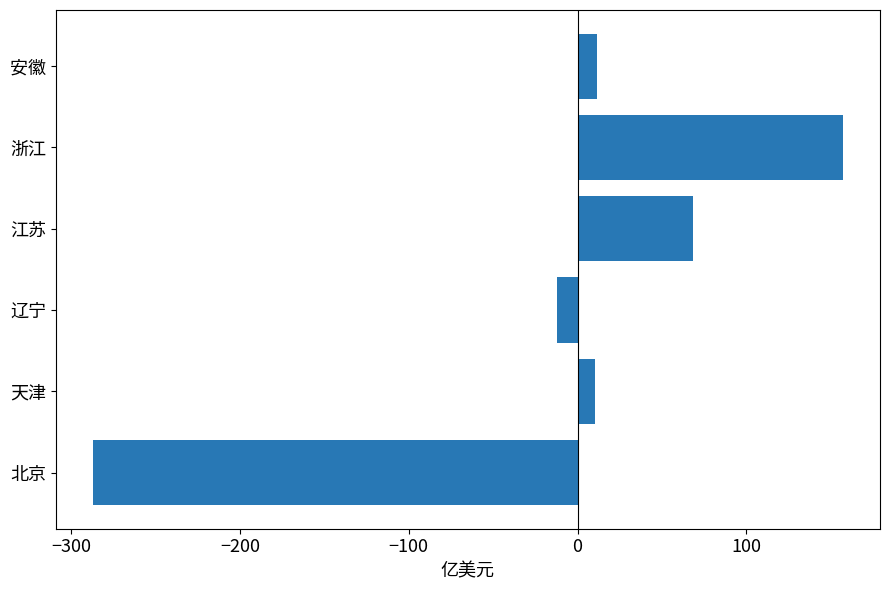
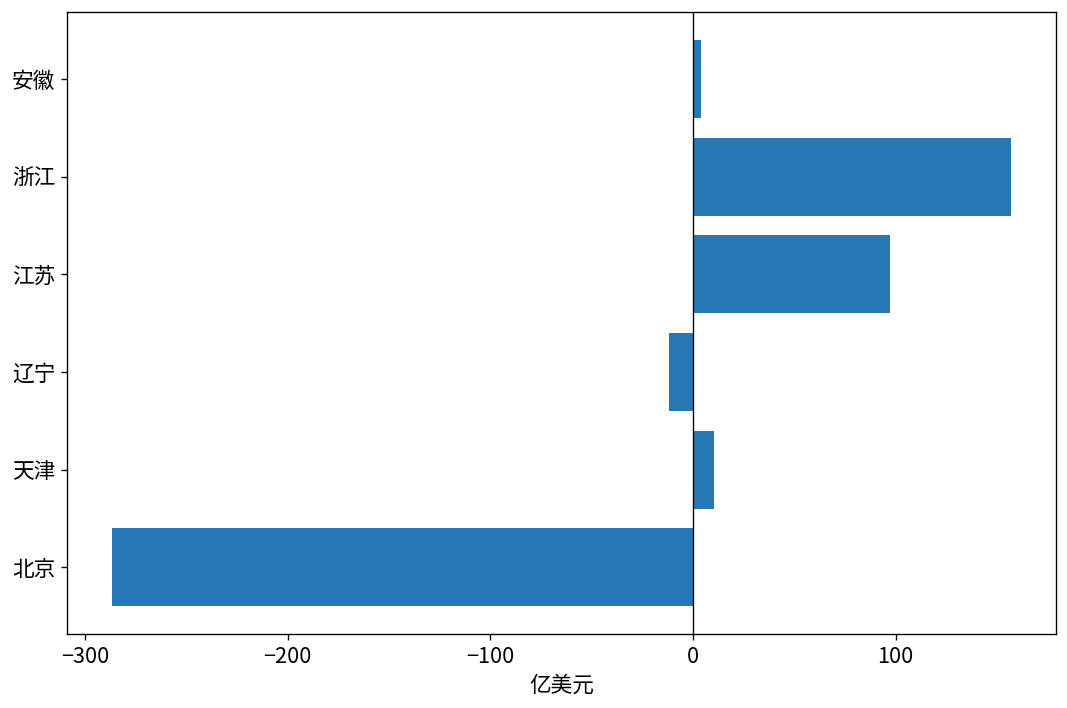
  {
-   "安徽": 12,
+   "安徽": 4,
    "浙江": 157,
-   "江苏": 68,
+   "江苏": 97,
    "辽宁": -12,
    "天津": 10,
    "北京": -287
  }
